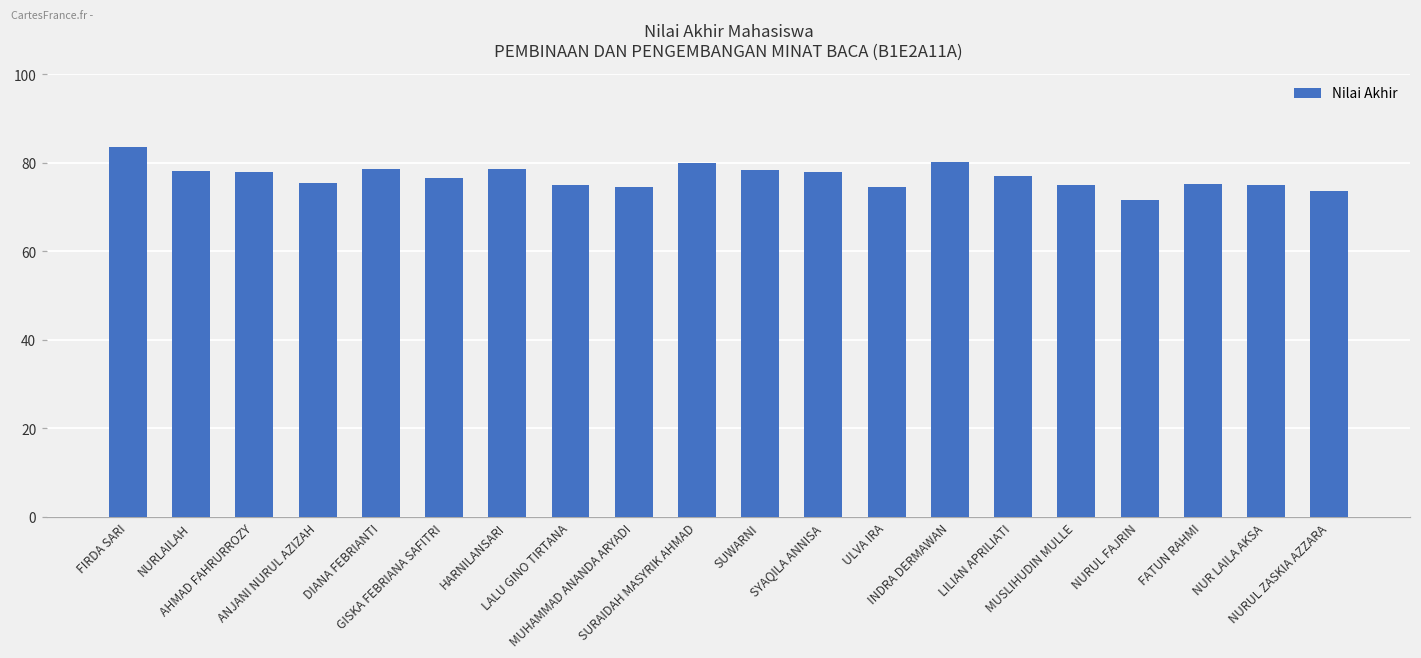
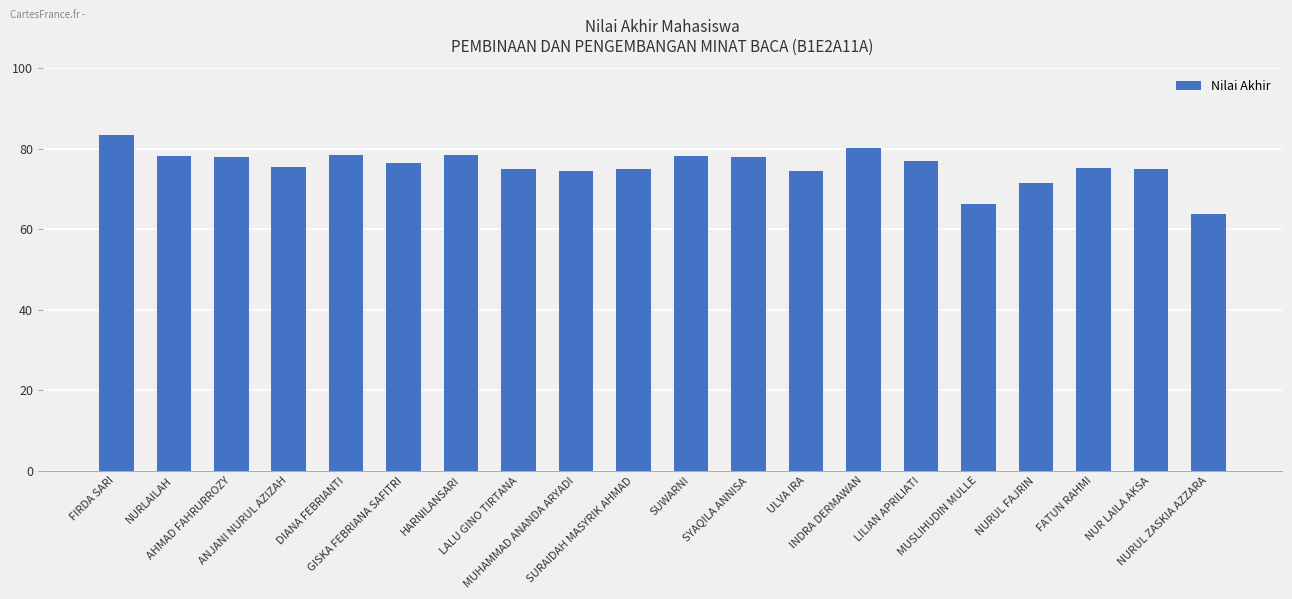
  {
    "FIRDA SARI": 84,
    "NURLAILAH": 78,
    "AHMAD FAHRURROZY": 78,
    "ANJANI NURUL AZIZAH": 76,
    "DIANA FEBRIANTI": 79,
    "GISKA FEBRIANA SAFITRI": 77,
    "HARNILANSARI": 79,
    "LALU GINO TIRTANA": 75,
    "MUHAMMAD ANANDA ARYADI": 75,
-   "SURAIDAH MASYRIK AHMAD": 80,
+   "SURAIDAH MASYRIK AHMAD": 75,
    "SUWARNI": 78,
    "SYAQILA ANNISA": 78,
    "ULVA IRA": 75,
    "INDRA DERMAWAN": 80,
    "LILIAN APRILIATI": 77,
-   "MUSLIHUDIN MULLE": 75,
+   "MUSLIHUDIN MULLE": 66,
    "NURUL FAJRIN": 72,
    "FATUN RAHMI": 75,
    "NUR LAILA AKSA": 75,
-   "NURUL ZASKIA AZZARA": 74
+   "NURUL ZASKIA AZZARA": 64
  }
